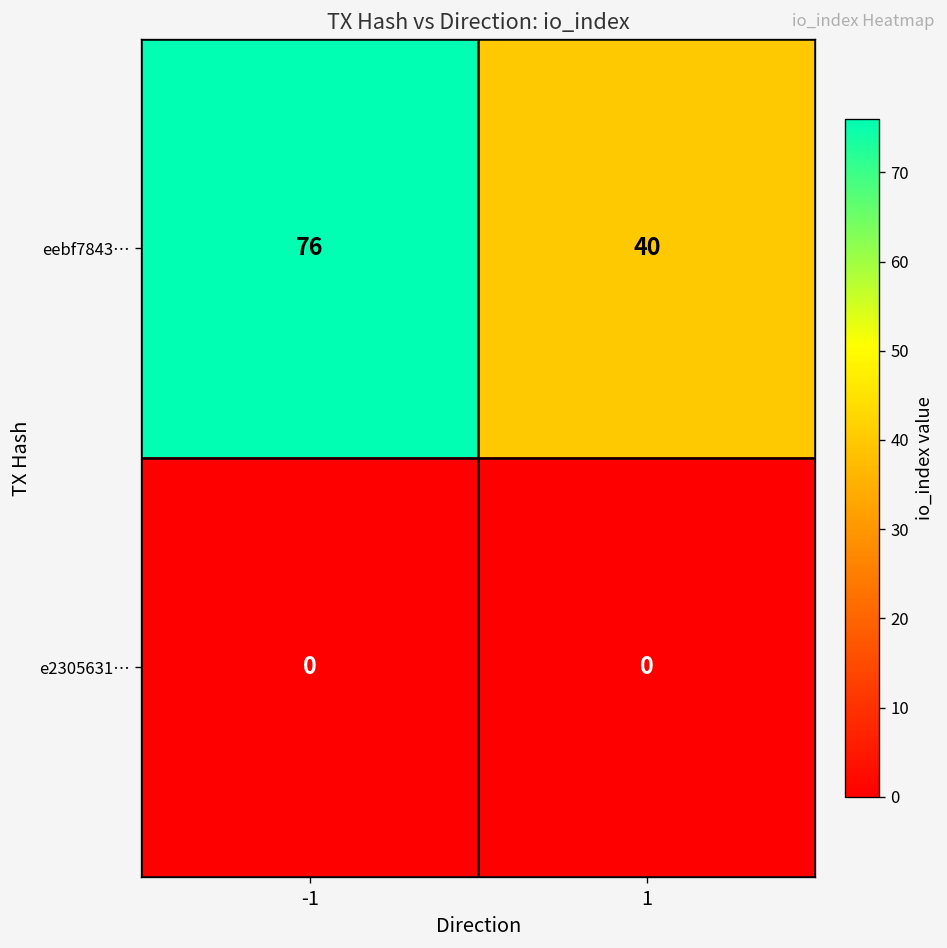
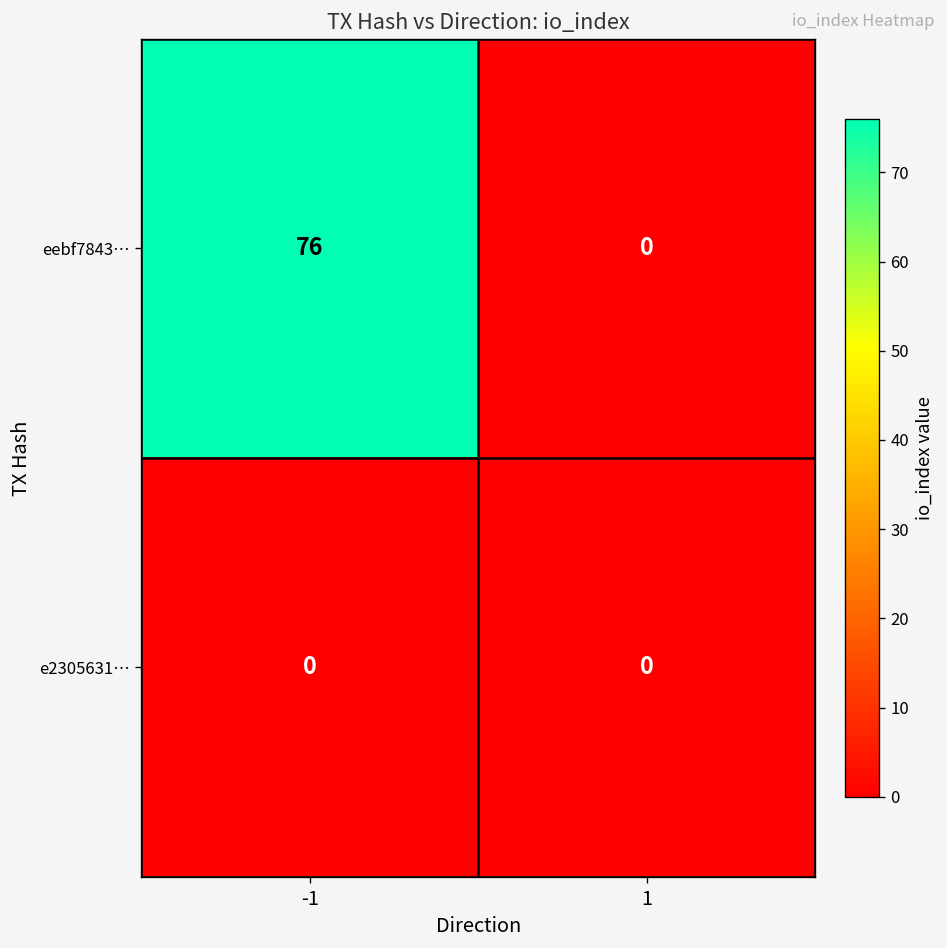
  {
    "eebf7843…": {
      "-1": 76,
-     "1": 40
+     "1": 0
    },
    "e2305631…": {
      "-1": 0,
      "1": 0
    }
  }
